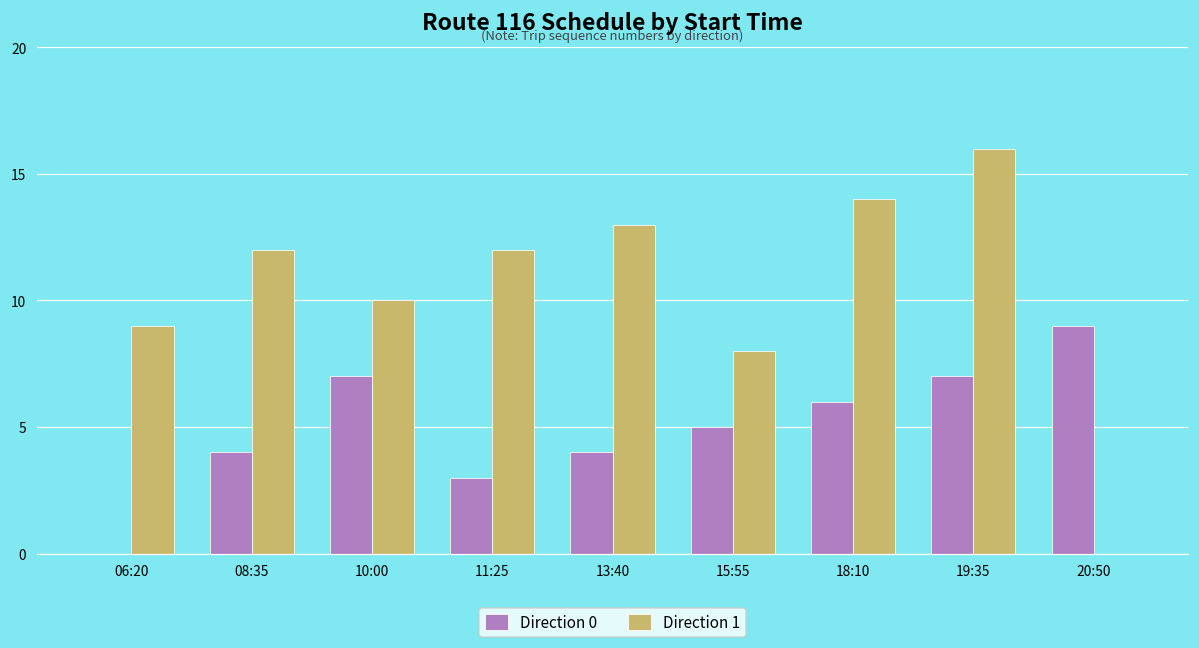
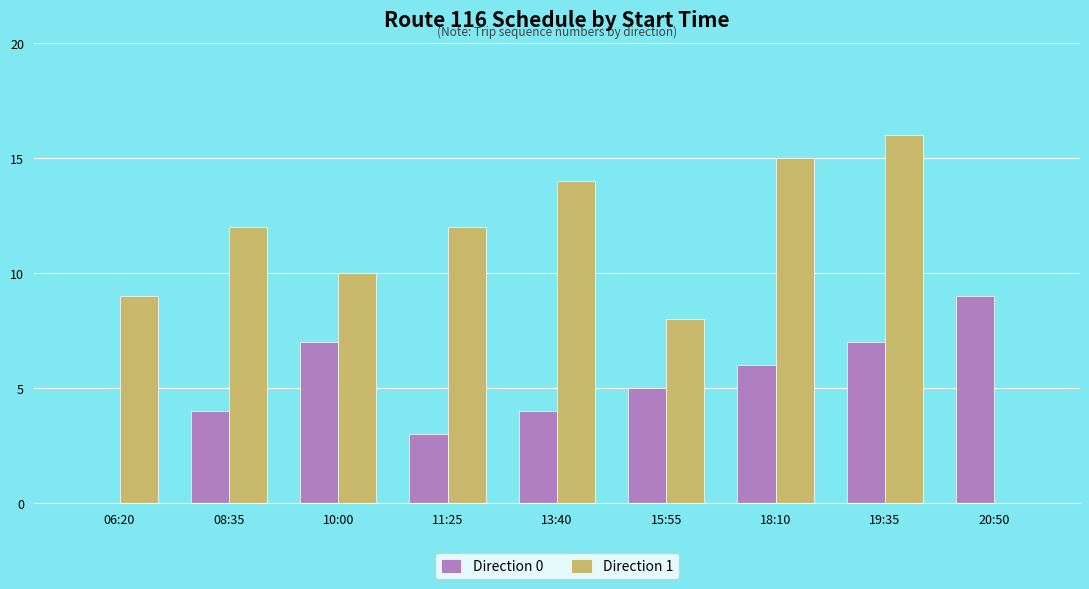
  {
    "Direction 0": {
      "06:20": 0,
      "08:35": 4,
      "10:00": 7,
      "11:25": 3,
      "13:40": 4,
      "15:55": 5,
      "18:10": 6,
      "19:35": 7,
      "20:50": 9
    },
    "Direction 1": {
      "06:20": 9,
      "08:35": 12,
      "10:00": 10,
      "11:25": 12,
-     "13:40": 13,
+     "13:40": 14,
      "15:55": 8,
-     "18:10": 14,
+     "18:10": 15,
      "19:35": 16,
      "20:50": 0
    }
  }
